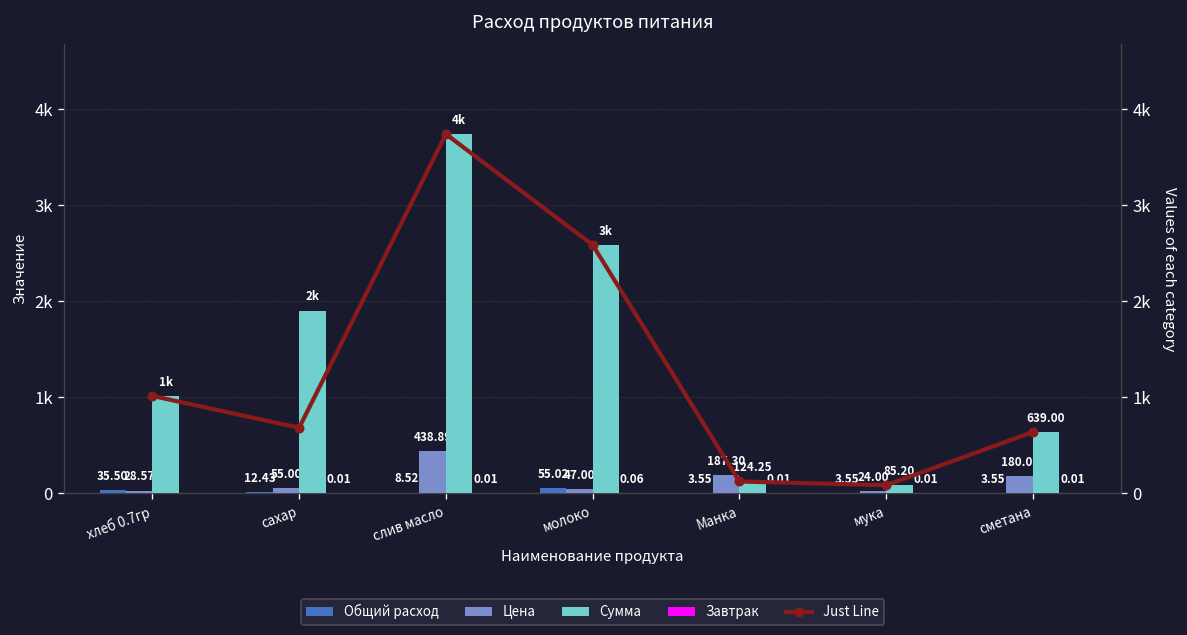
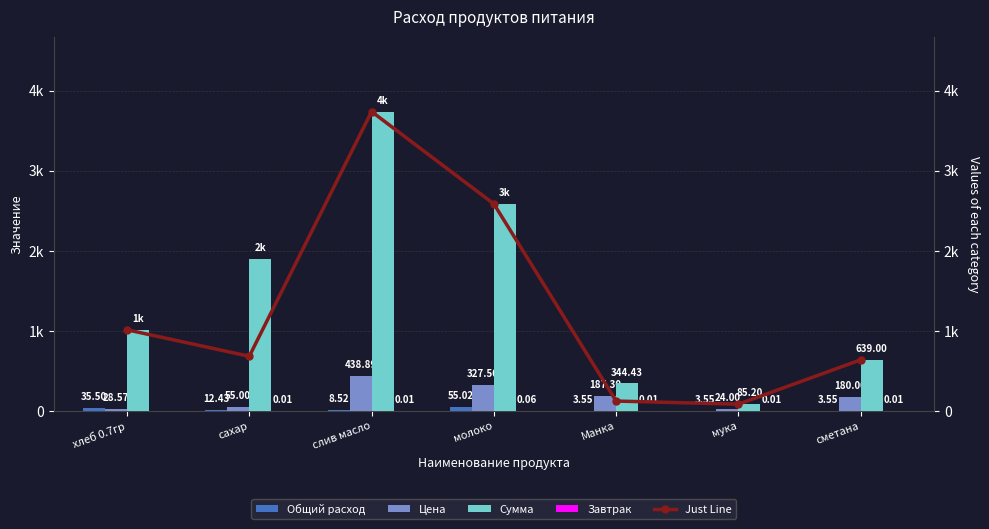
  {
    "Общий расход": {
      "сахар": "12.43",
      "слив масло": "8.52",
      "молоко": "55.02",
      "Манка": "3.55",
      "мука": "3.55",
      "сметана": "3.55"
    },
    "Цена": {
      "сахар": "55.00",
      "слив масло": "438.89",
-     "молоко": "47.00",
+     "молоко": "327.50",
      "сметана": "180.00"
    },
    "Сумма": {
      "хлеб 0.7гр": "1k",
      "сахар": "2k",
      "слив масло": "4k",
      "молоко": "3k",
-     "Манка": "124.25",
+     "Манка": "344.43",
      "мука": "85.20",
      "сметана": "639.00"
    },
    "Завтрак": {
      "сахар": "0.01",
      "слив масло": "0.01",
      "молоко": "0.06",
      "Манка": "0.01",
      "мука": "0.01",
      "сметана": "0.01"
    },
    "Just Line": {
      "мука": "85.20",
      "сметана": "639.00"
    }
  }
